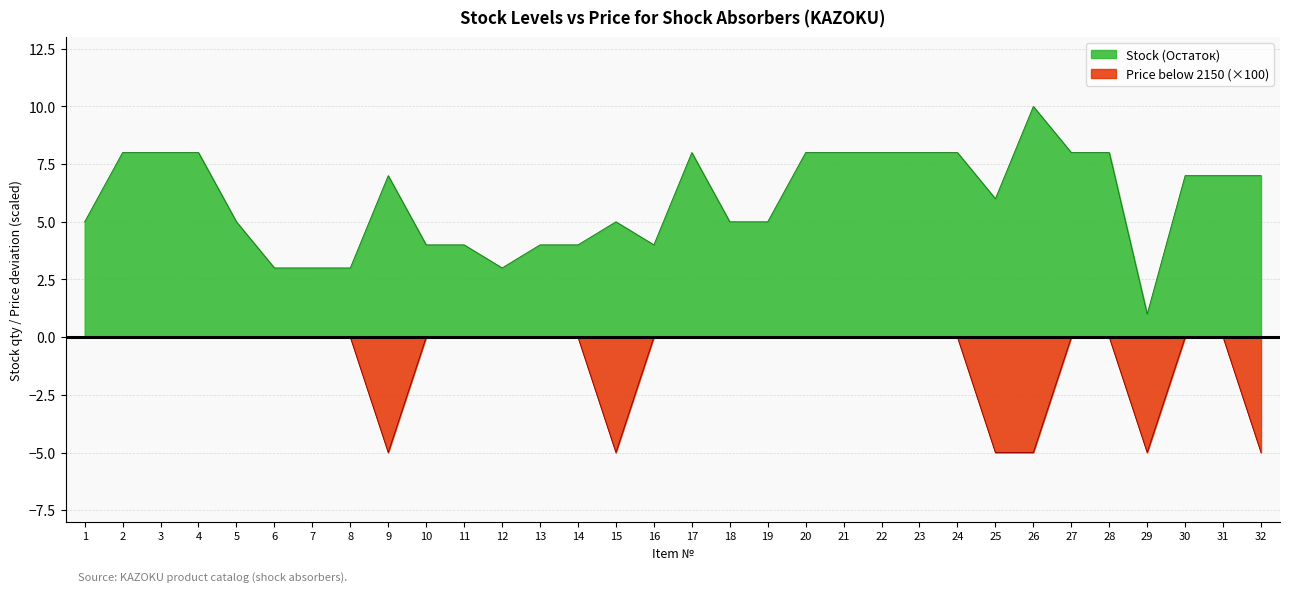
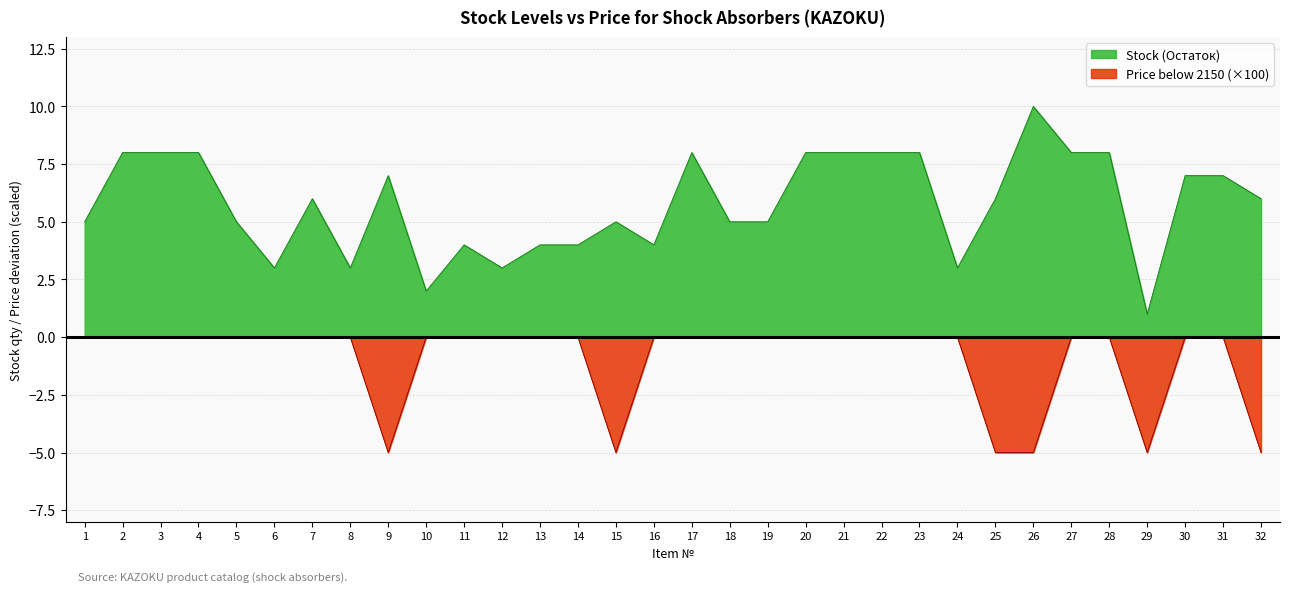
  {
    "Stock (Остаток)": {
      "1": 5,
      "2": 8,
      "3": 8,
      "4": 8,
      "5": 5,
      "6": 3,
-     "7": 3,
+     "7": 6,
      "8": 3,
      "9": 7,
-     "10": 4,
+     "10": 2,
      "11": 4,
      "12": 3,
      "13": 4,
      "14": 4,
      "15": 5,
      "16": 4,
      "17": 8,
      "18": 5,
      "19": 5,
      "20": 8,
      "21": 8,
      "22": 8,
      "23": 8,
-     "24": 8,
+     "24": 3,
      "25": 6,
      "26": 10,
      "27": 8,
      "28": 8,
      "29": 1,
      "30": 7,
      "31": 7,
-     "32": 7
+     "32": 6
    }
  }
